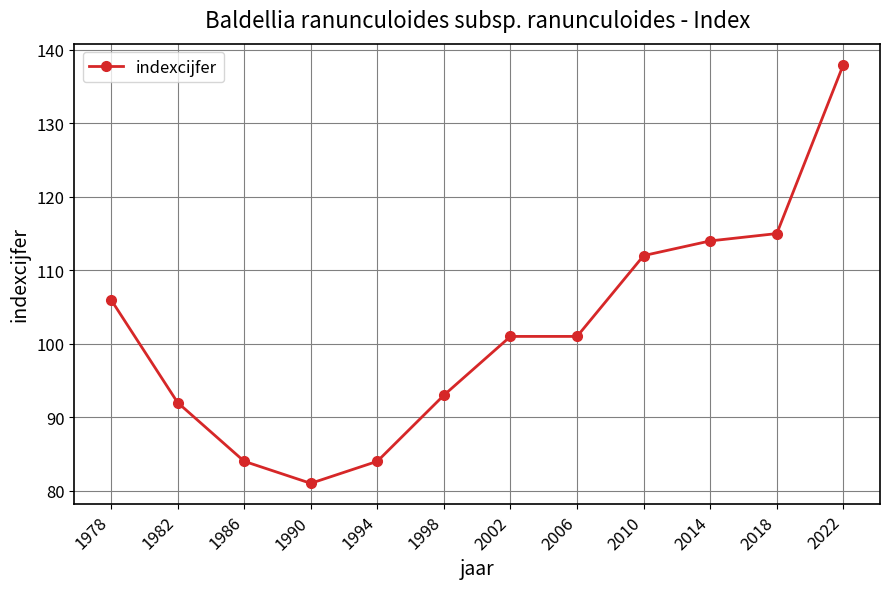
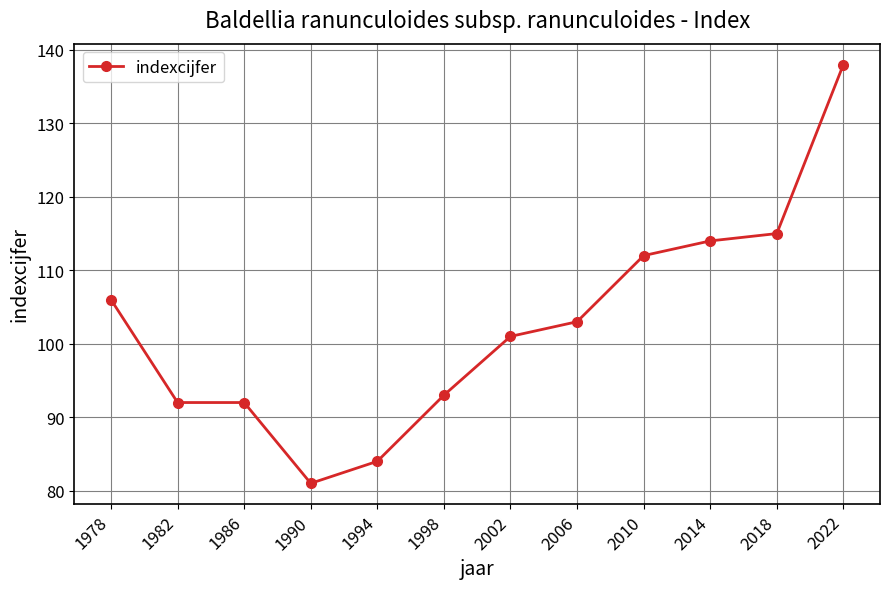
  {
    "1978": 106,
    "1982": 92,
-   "1986": 84,
+   "1986": 92,
    "1990": 81,
    "1994": 84,
    "1998": 93,
    "2002": 101,
-   "2006": 101,
+   "2006": 103,
    "2010": 112,
    "2014": 114,
    "2018": 115,
    "2022": 138
  }
